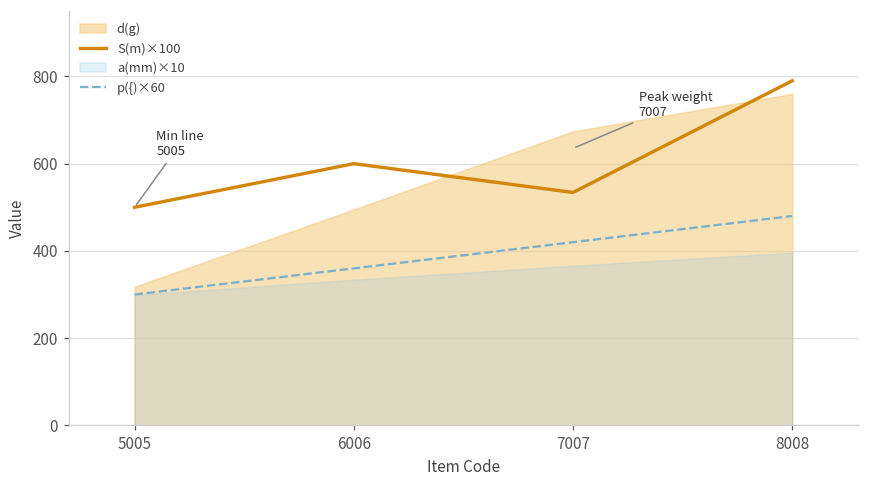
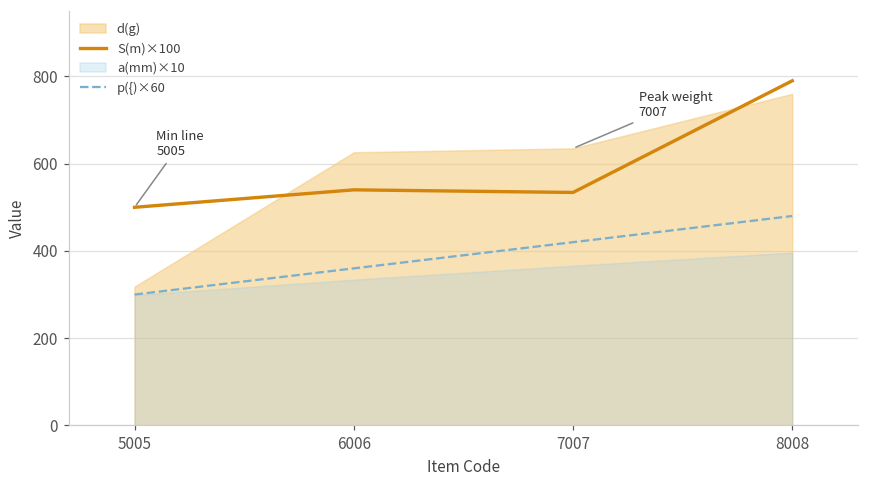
  {
    "d(g)": {
      "5005": 320,
-     "6006": 500,
-     "7007": 670,
+     "6006": 630,
+     "7007": 640,
      "8008": 760
    },
    "S(m)×100": {
-     "6006": 600,
+     "6006": 540,
      "7007": 530,
      "8008": 790
    }
  }
